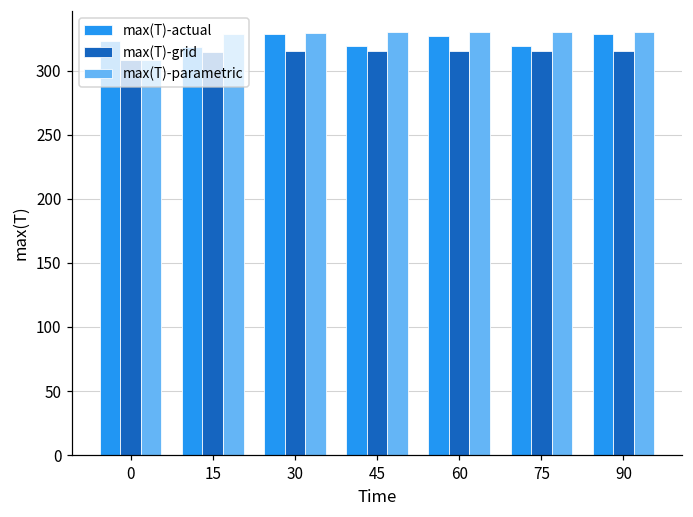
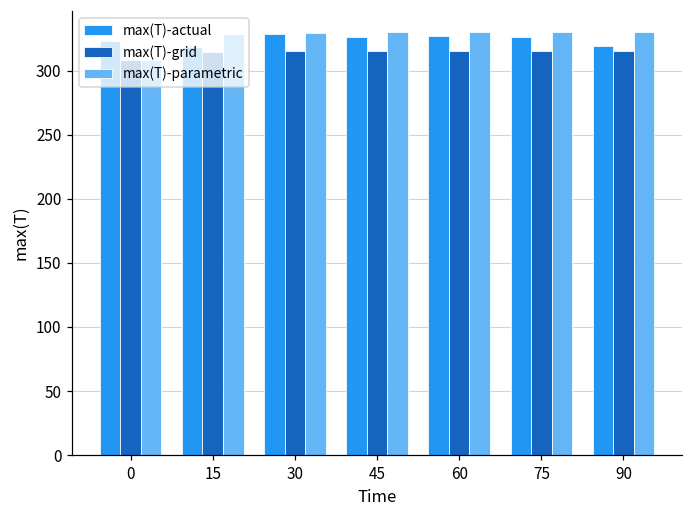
  {
    "max(T)-actual": {
      "30": 329,
-     "45": 319,
+     "45": 326,
      "60": 327,
-     "75": 319,
-     "90": 329
+     "75": 326,
+     "90": 319
    },
    "max(T)-grid": {
      "30": 315,
      "45": 315,
      "60": 315,
      "75": 315,
      "90": 315
    },
    "max(T)-parametric": {
      "30": 330,
      "45": 330,
      "60": 330,
      "75": 330,
      "90": 330
    }
  }
